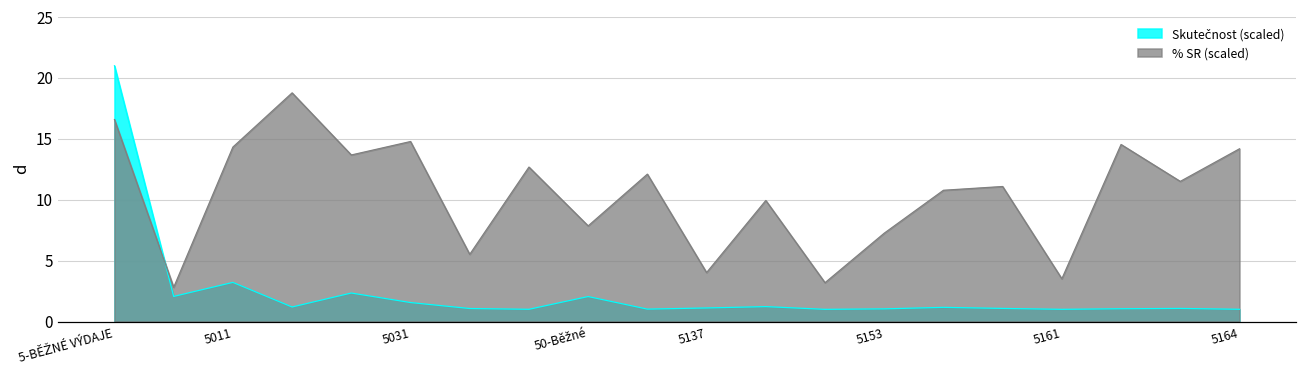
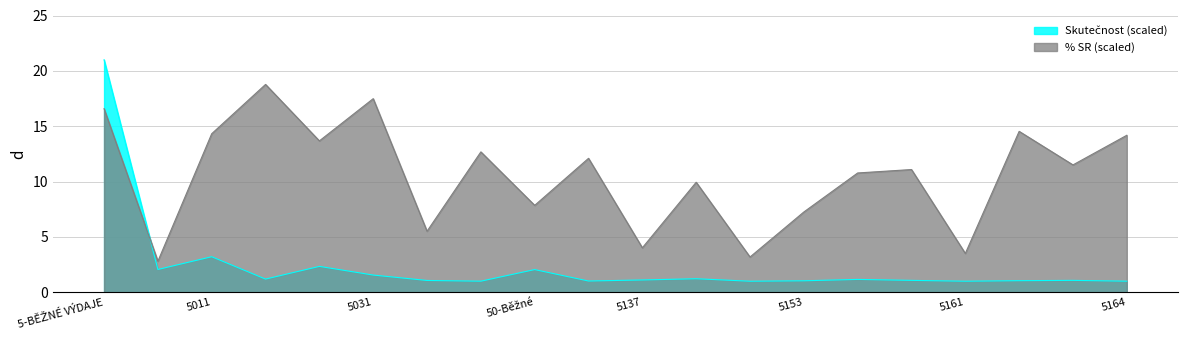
  {
    "Skutečnost (scaled)": {
      "5-BĚŽNÉ VÝDAJE": 21.0,
      "5011": 3.2,
      "5031": 1.6,
      "50-Běžné": 2.1,
      "5137": 1.1,
      "5153": 1.0,
      "5161": 1.0,
      "5164": 1.0
    },
    "% SR (scaled)": {
      "5-BĚŽNÉ VÝDAJE": 16.6,
      "5011": 14.3,
-     "5031": 14.8,
+     "5031": 17.5,
      "50-Běžné": 7.9,
      "5137": 4.0,
      "5153": 7.3,
      "5161": 3.5,
      "5164": 14.2
    }
  }
